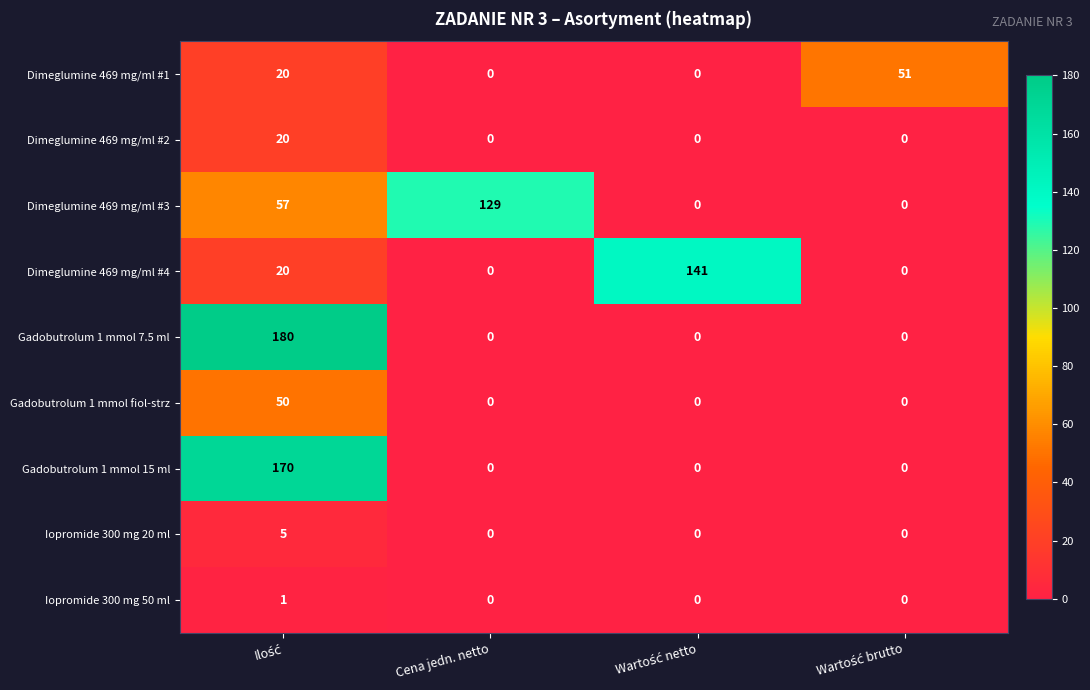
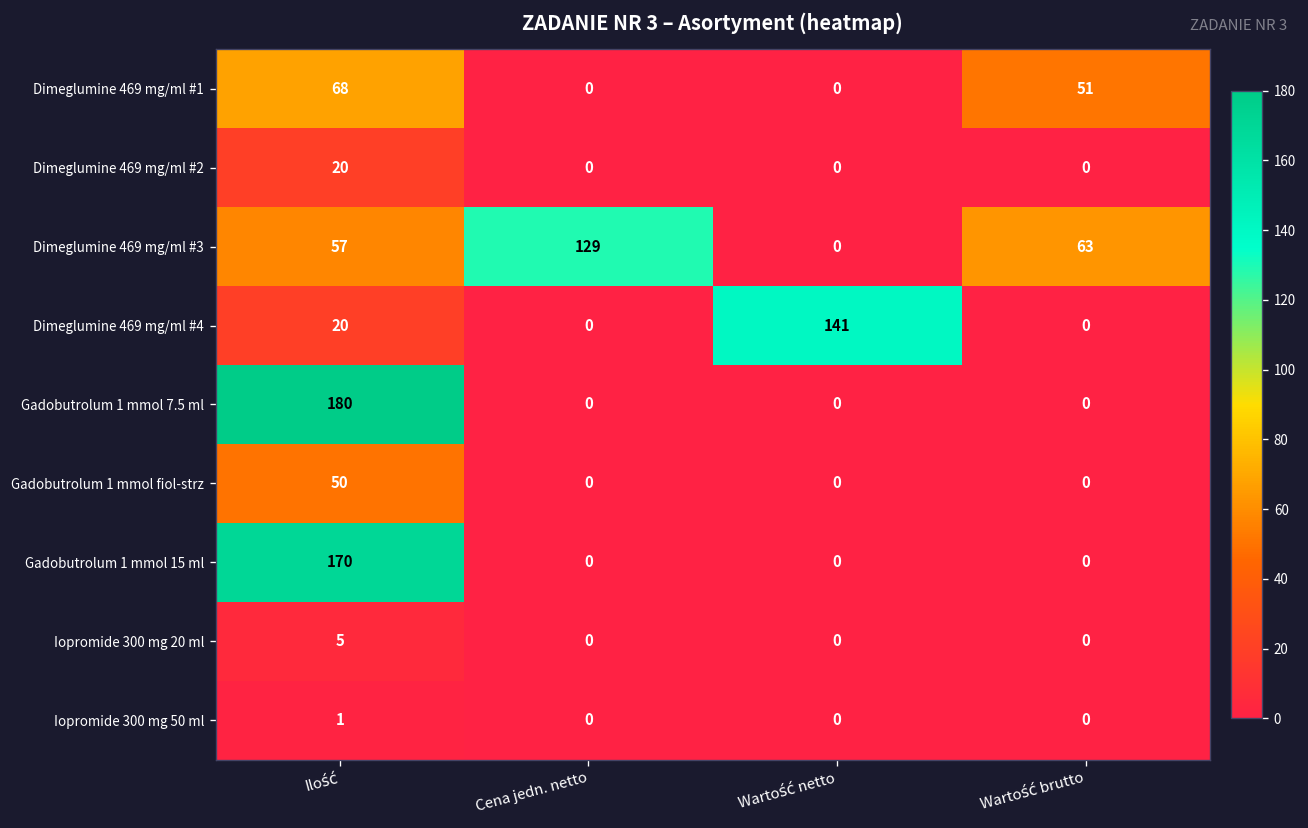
  {
    "Dimeglumine 469 mg/ml #1": {
-     "Ilość": 20,
+     "Ilość": 68,
      "Cena jedn. netto": 0,
      "Wartość netto": 0,
      "Wartość brutto": 51
    },
    "Dimeglumine 469 mg/ml #2": {
      "Ilość": 20,
      "Cena jedn. netto": 0,
      "Wartość netto": 0,
      "Wartość brutto": 0
    },
    "Dimeglumine 469 mg/ml #3": {
      "Ilość": 57,
      "Cena jedn. netto": 129,
      "Wartość netto": 0,
-     "Wartość brutto": 0
+     "Wartość brutto": 63
    },
    "Dimeglumine 469 mg/ml #4": {
      "Ilość": 20,
      "Cena jedn. netto": 0,
      "Wartość netto": 141,
      "Wartość brutto": 0
    },
    "Gadobutrolum 1 mmol 7.5 ml": {
      "Ilość": 180,
      "Cena jedn. netto": 0,
      "Wartość netto": 0,
      "Wartość brutto": 0
    },
    "Gadobutrolum 1 mmol fiol-strz": {
      "Ilość": 50,
      "Cena jedn. netto": 0,
      "Wartość netto": 0,
      "Wartość brutto": 0
    },
    "Gadobutrolum 1 mmol 15 ml": {
      "Ilość": 170,
      "Cena jedn. netto": 0,
      "Wartość netto": 0,
      "Wartość brutto": 0
    },
    "Iopromide 300 mg 20 ml": {
      "Ilość": 5,
      "Cena jedn. netto": 0,
      "Wartość netto": 0,
      "Wartość brutto": 0
    },
    "Iopromide 300 mg 50 ml": {
      "Ilość": 1,
      "Cena jedn. netto": 0,
      "Wartość netto": 0,
      "Wartość brutto": 0
    }
  }
